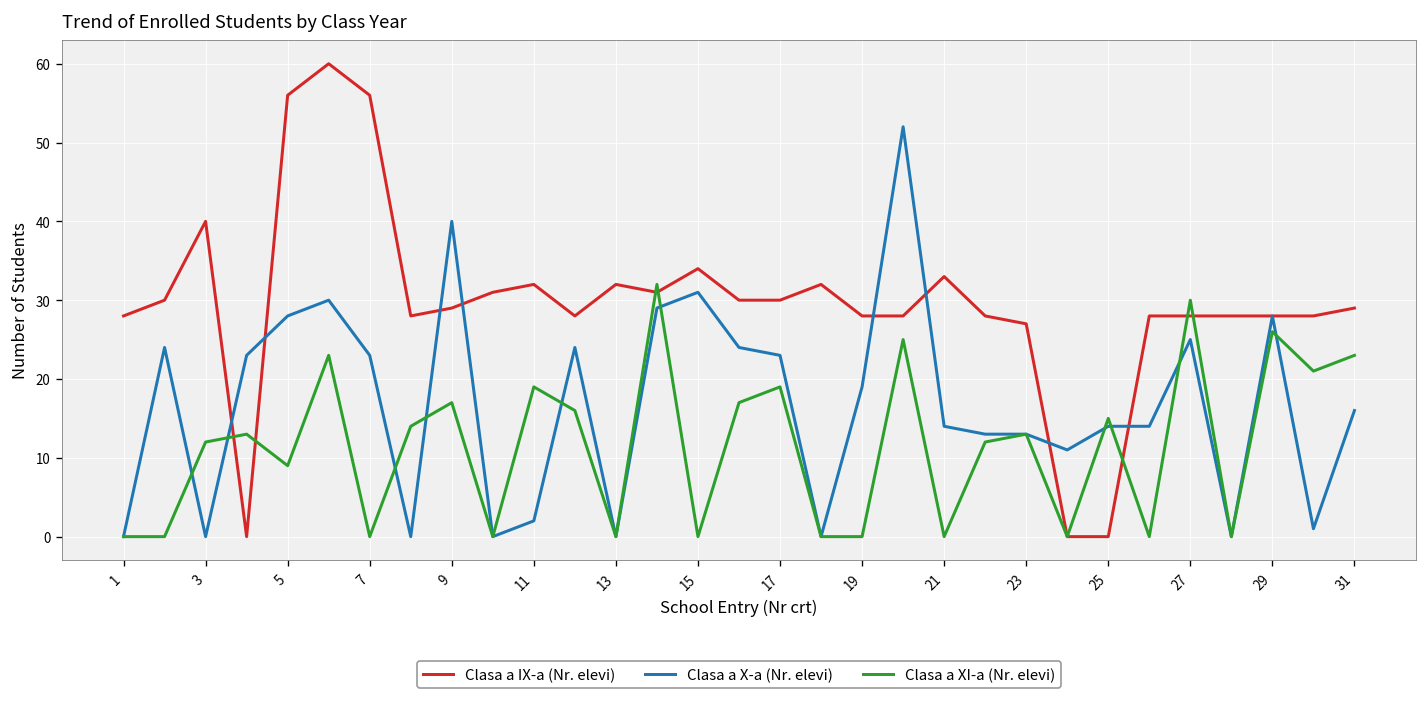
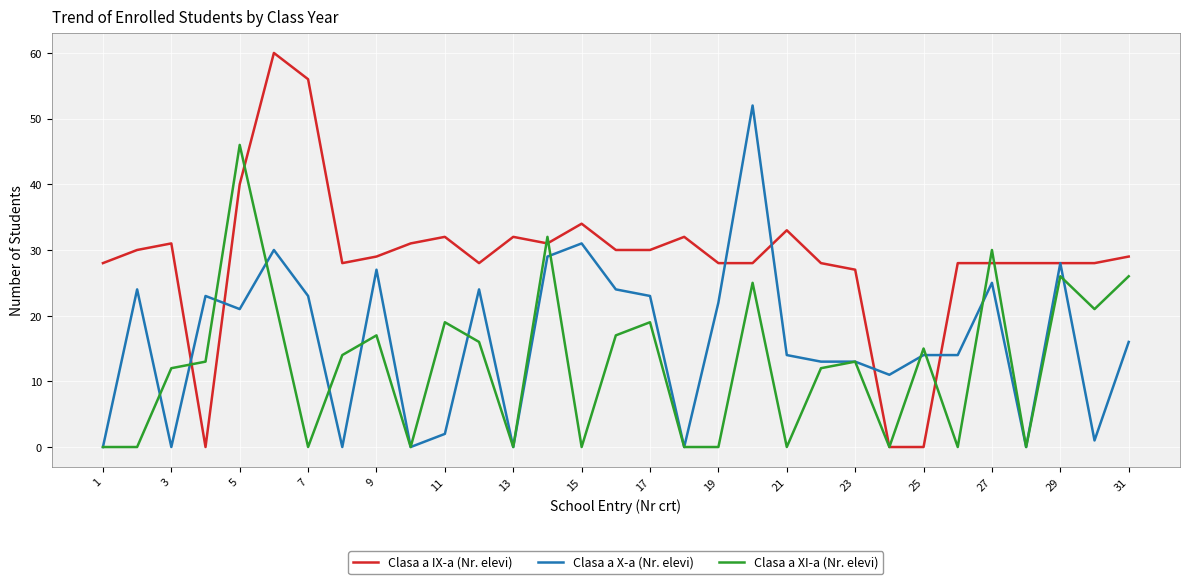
  {
    "Clasa a IX-a (Nr. elevi)": {
      "1": 28,
-     "3": 40,
-     "5": 56,
+     "3": 31,
+     "5": 40,
      "7": 56,
      "9": 29,
      "11": 32,
      "13": 32,
      "15": 34,
      "17": 30,
      "19": 28,
      "21": 33,
      "23": 27,
      "25": 0,
      "27": 28,
      "31": 29
    },
    "Clasa a X-a (Nr. elevi)": {
      "3": 0,
-     "5": 28,
+     "5": 21,
      "7": 23,
-     "9": 40,
+     "9": 27,
      "11": 2,
      "15": 31,
      "17": 23,
-     "19": 19,
+     "19": 22,
      "21": 14,
      "25": 14,
      "27": 25,
      "31": 16
    },
    "Clasa a XI-a (Nr. elevi)": {
      "3": 12,
-     "5": 9,
+     "5": 46,
      "7": 0,
      "9": 17,
      "11": 19,
      "15": 0,
      "17": 19,
      "19": 0,
      "21": 0,
      "25": 15,
      "27": 30,
      "29": 26,
-     "31": 23
+     "31": 26
    }
  }
